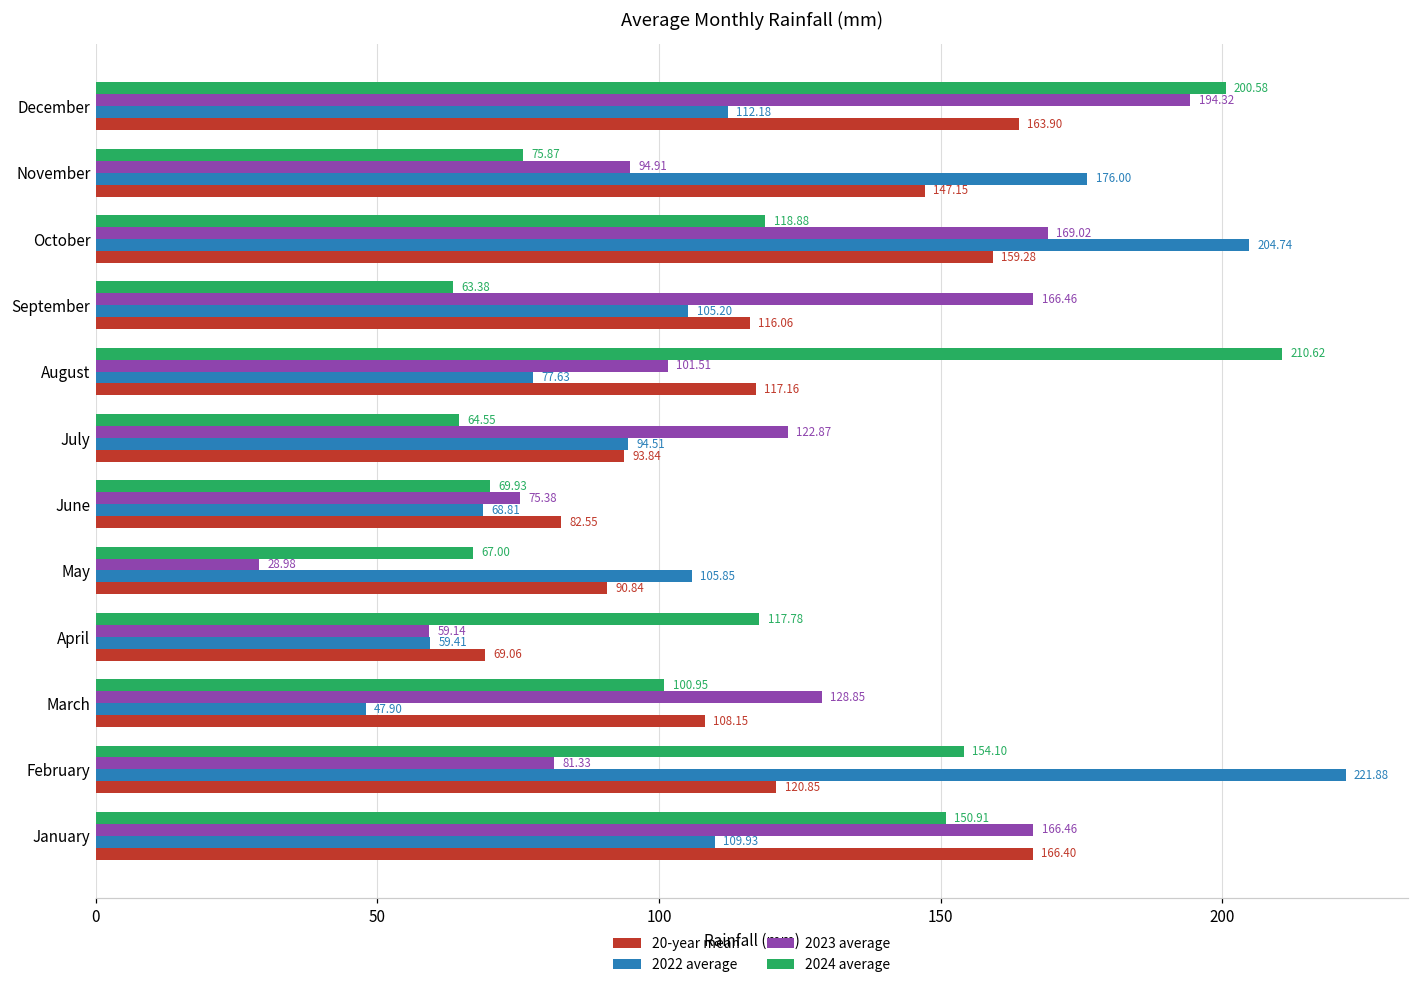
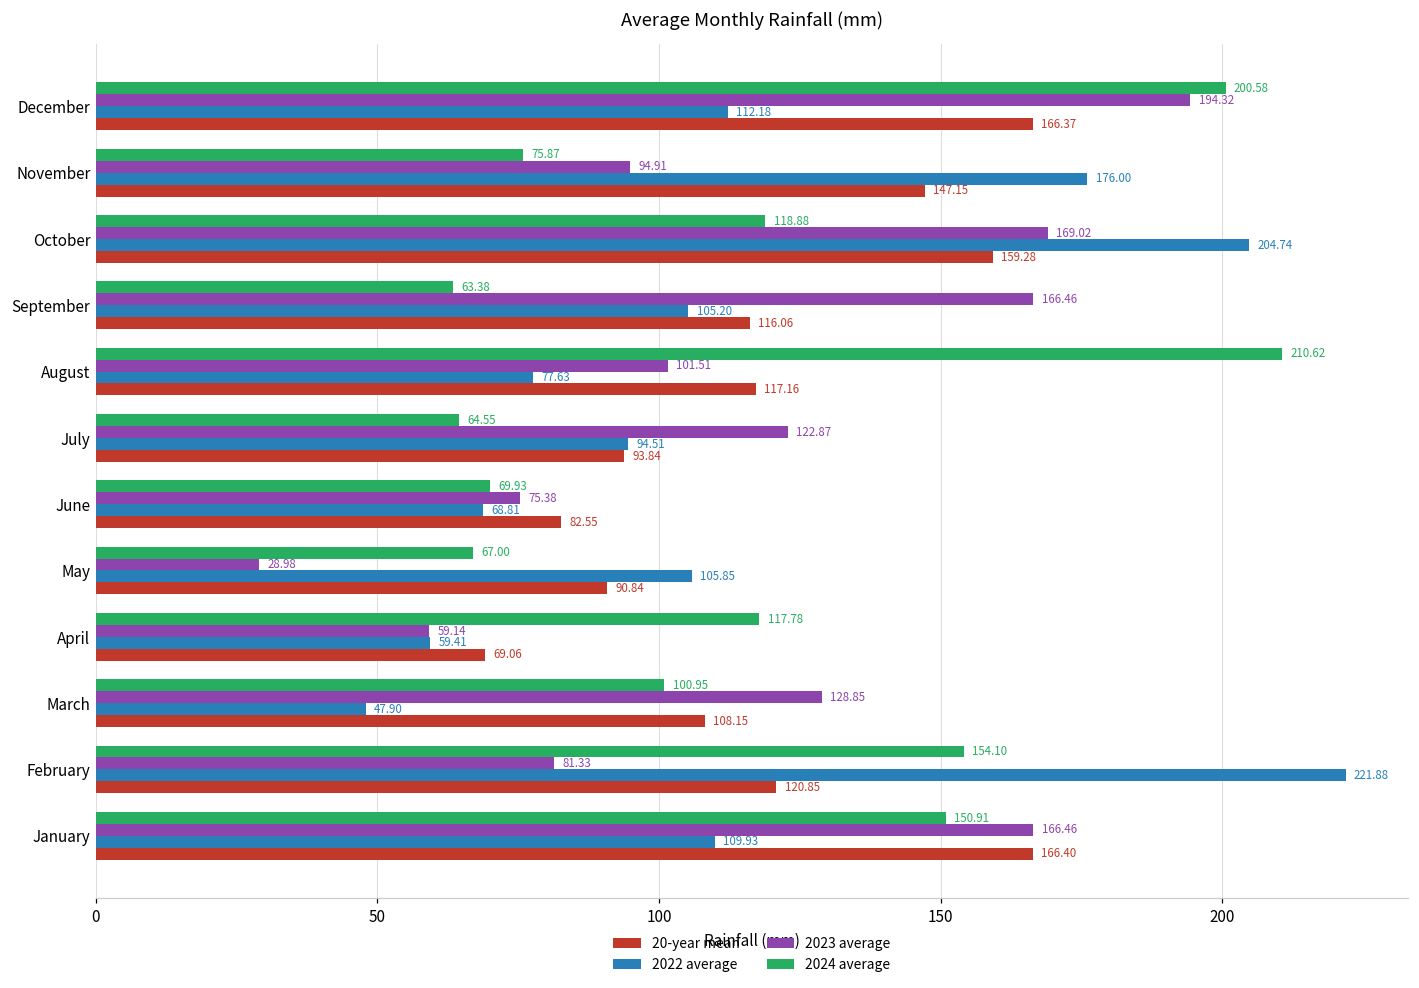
  {
    "20-year mean": {
-     "December": 163.90,
+     "December": 166.37,
      "November": 147.15,
      "October": 159.28,
      "September": 116.06,
      "August": 117.16,
      "July": 93.84,
      "June": 82.55,
      "May": 90.84,
      "April": 69.06,
      "March": 108.15,
      "February": 120.85,
      "January": 166.40
    },
    "2022 average": {
      "December": 112.18,
      "November": 176.00,
      "October": 204.74,
      "September": 105.20,
      "August": 77.63,
      "July": 94.51,
      "June": 68.81,
      "May": 105.85,
      "April": 59.41,
      "March": 47.90,
      "February": 221.88,
      "January": 109.93
    },
    "2023 average": {
      "December": 194.32,
      "November": 94.91,
      "October": 169.02,
      "September": 166.46,
      "August": 101.51,
      "July": 122.87,
      "June": 75.38,
      "May": 28.98,
      "April": 59.14,
      "March": 128.85,
      "February": 81.33,
      "January": 166.46
    },
    "2024 average": {
      "December": 200.58,
      "November": 75.87,
      "October": 118.88,
      "September": 63.38,
      "August": 210.62,
      "July": 64.55,
      "June": 69.93,
      "May": 67.00,
      "April": 117.78,
      "March": 100.95,
      "February": 154.10,
      "January": 150.91
    }
  }
